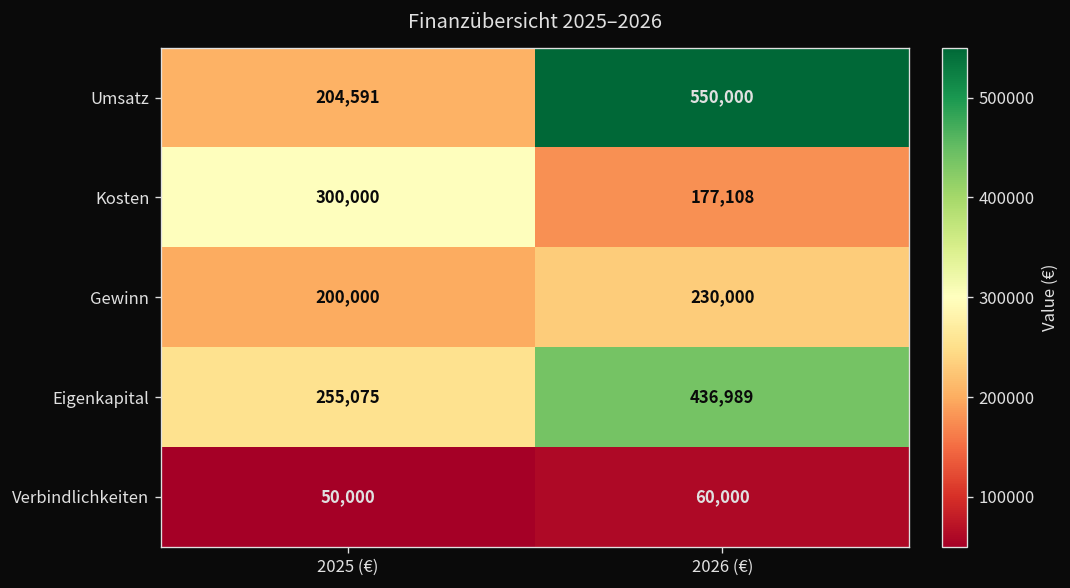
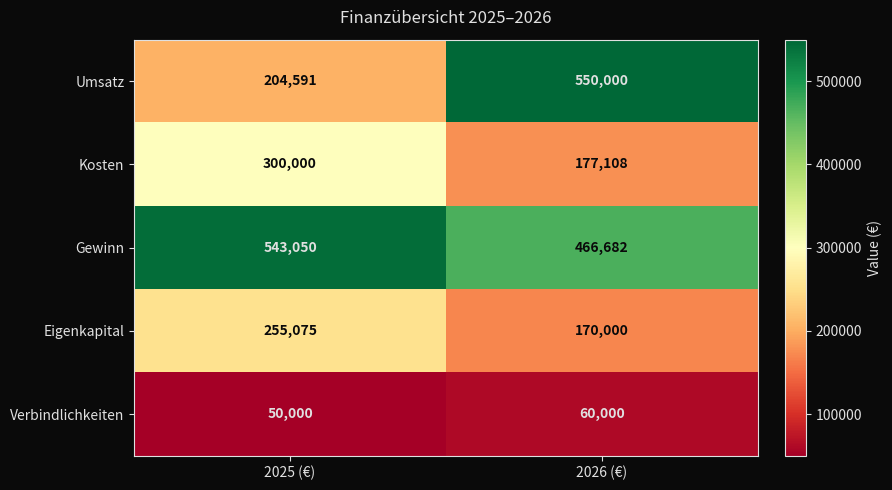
  {
    "Umsatz": {
      "2025 (€)": "204,591",
      "2026 (€)": "550,000"
    },
    "Kosten": {
      "2025 (€)": "300,000",
      "2026 (€)": "177,108"
    },
    "Gewinn": {
-     "2025 (€)": "200,000",
-     "2026 (€)": "230,000"
+     "2025 (€)": "543,050",
+     "2026 (€)": "466,682"
    },
    "Eigenkapital": {
      "2025 (€)": "255,075",
-     "2026 (€)": "436,989"
+     "2026 (€)": "170,000"
    },
    "Verbindlichkeiten": {
      "2025 (€)": "50,000",
      "2026 (€)": "60,000"
    }
  }
